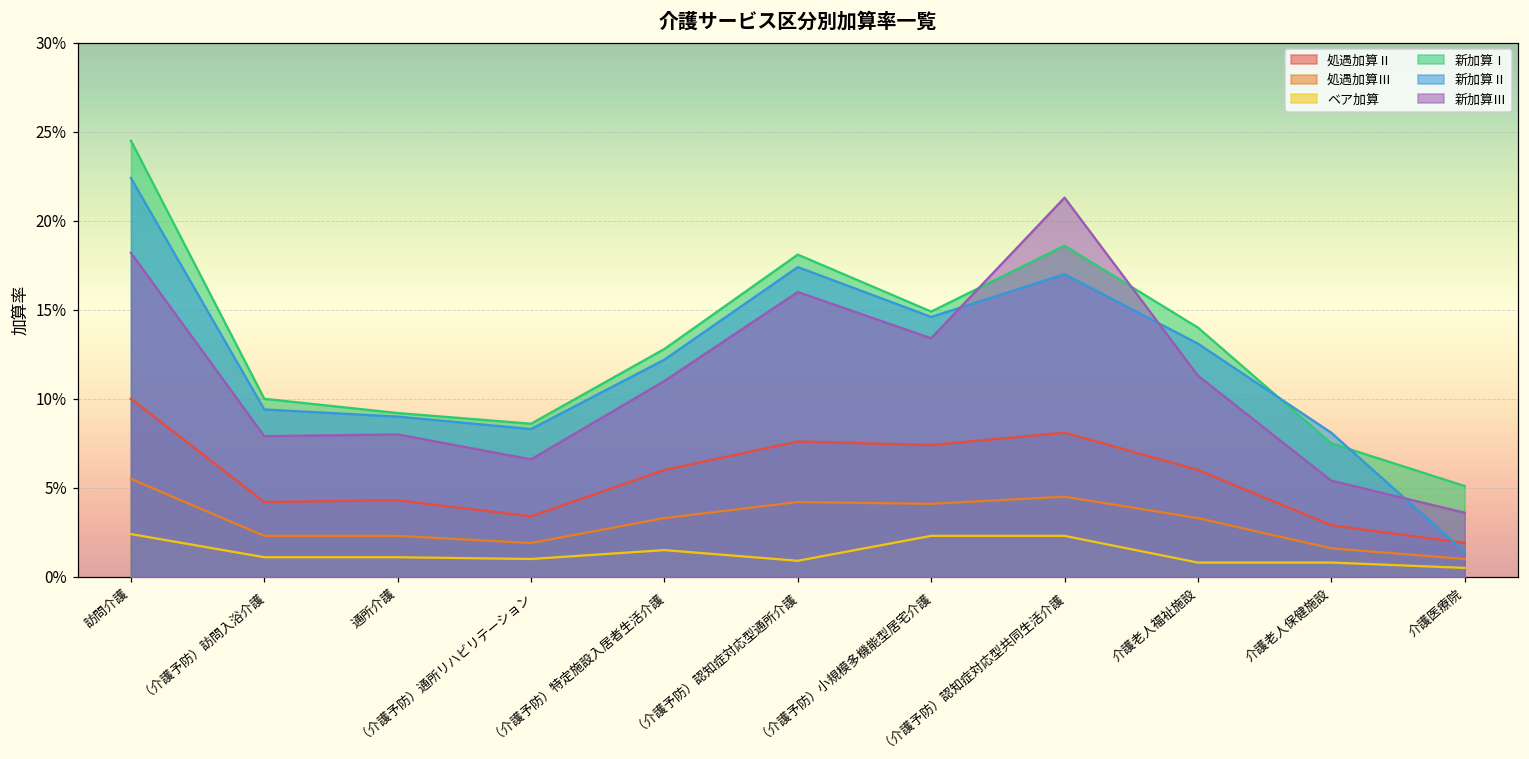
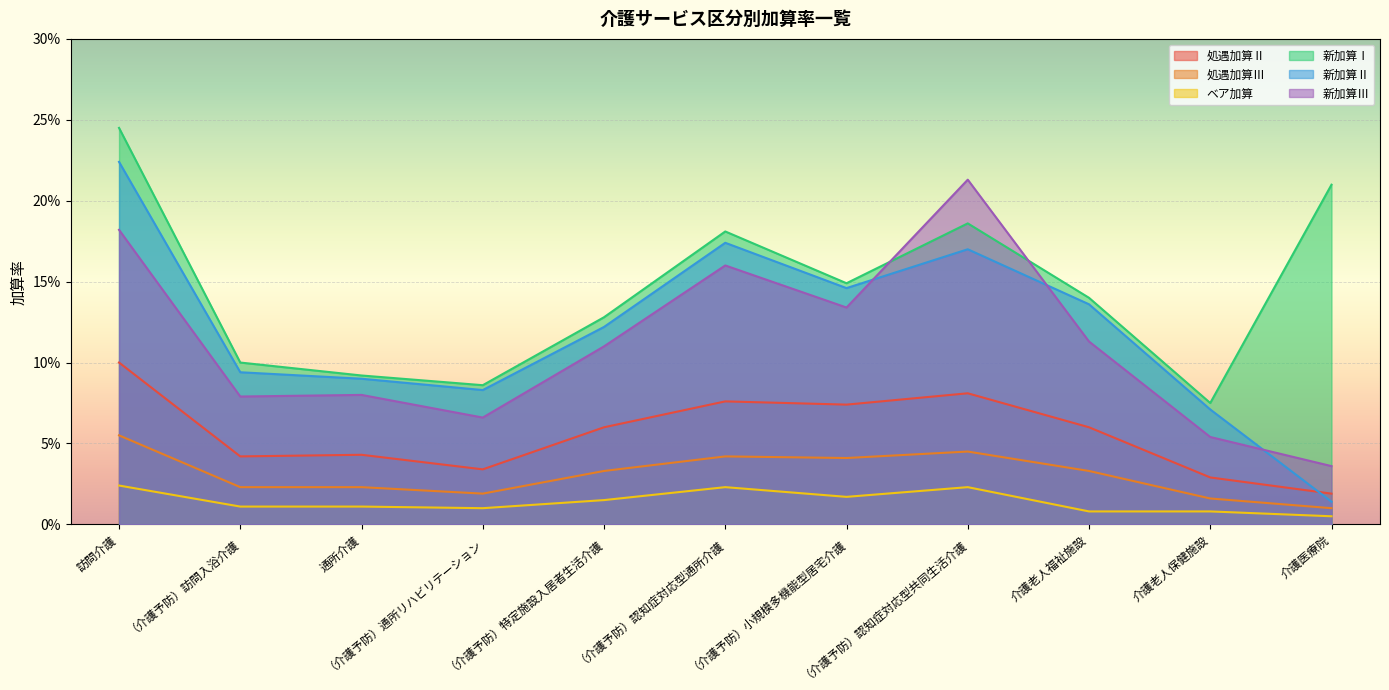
  {
    "ベア加算": {
      "訪問介護": "2.4%",
      "（介護予防）訪問入浴介護": "1.1%",
      "通所介護": "1.1%",
      "（介護予防）通所リハビリテーション": "1.0%",
      "（介護予防）特定施設入居者生活介護": "1.5%",
-     "（介護予防）認知症対応型通所介護": "0.9%",
-     "（介護予防）小規模多機能型居宅介護": "2.3%",
+     "（介護予防）認知症対応型通所介護": "2.3%",
+     "（介護予防）小規模多機能型居宅介護": "1.7%",
      "（介護予防）認知症対応型共同生活介護": "2.3%",
      "介護老人福祉施設": "0.8%",
      "介護老人保健施設": "0.8%",
      "介護医療院": "0.5%"
    },
    "新加算Ⅰ": {
      "訪問介護": "24.5%",
      "（介護予防）訪問入浴介護": "10.0%",
      "通所介護": "9.2%",
      "（介護予防）通所リハビリテーション": "8.6%",
      "（介護予防）特定施設入居者生活介護": "12.8%",
      "（介護予防）認知症対応型通所介護": "18.1%",
      "（介護予防）小規模多機能型居宅介護": "14.9%",
      "（介護予防）認知症対応型共同生活介護": "18.6%",
      "介護老人福祉施設": "14.0%",
      "介護老人保健施設": "7.5%",
-     "介護医療院": "5.1%"
+     "介護医療院": "21.0%"
    },
    "新加算Ⅱ": {
      "訪問介護": "22.4%",
      "（介護予防）訪問入浴介護": "9.4%",
      "通所介護": "9.0%",
      "（介護予防）通所リハビリテーション": "8.3%",
      "（介護予防）特定施設入居者生活介護": "12.2%",
      "（介護予防）認知症対応型通所介護": "17.4%",
      "（介護予防）小規模多機能型居宅介護": "14.6%",
      "（介護予防）認知症対応型共同生活介護": "17.0%",
-     "介護老人福祉施設": "13.1%",
-     "介護老人保健施設": "8.1%",
+     "介護老人福祉施設": "13.6%",
+     "介護老人保健施設": "7.1%",
      "介護医療院": "1.4%"
    },
    "新加算Ⅲ": {
      "訪問介護": "18.2%",
      "（介護予防）訪問入浴介護": "7.9%",
      "通所介護": "8.0%",
      "（介護予防）通所リハビリテーション": "6.6%",
      "（介護予防）特定施設入居者生活介護": "11.0%",
      "（介護予防）認知症対応型通所介護": "16.0%",
      "（介護予防）小規模多機能型居宅介護": "13.4%",
      "（介護予防）認知症対応型共同生活介護": "21.3%",
      "介護老人福祉施設": "11.3%",
      "介護老人保健施設": "5.4%",
      "介護医療院": "3.6%"
    }
  }
